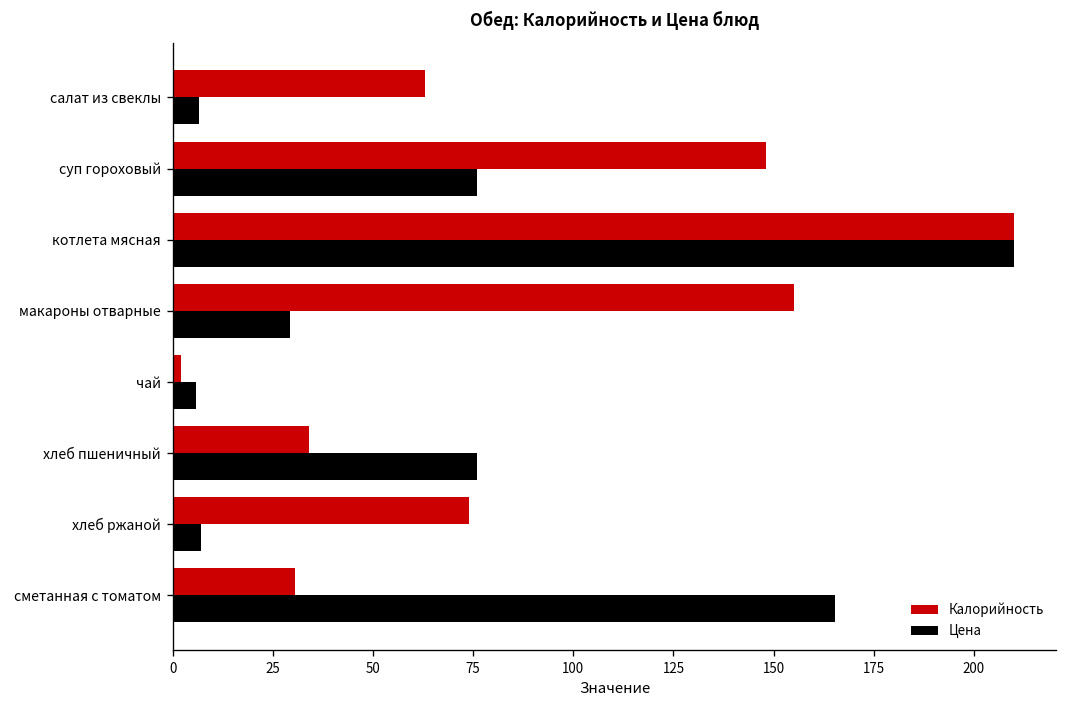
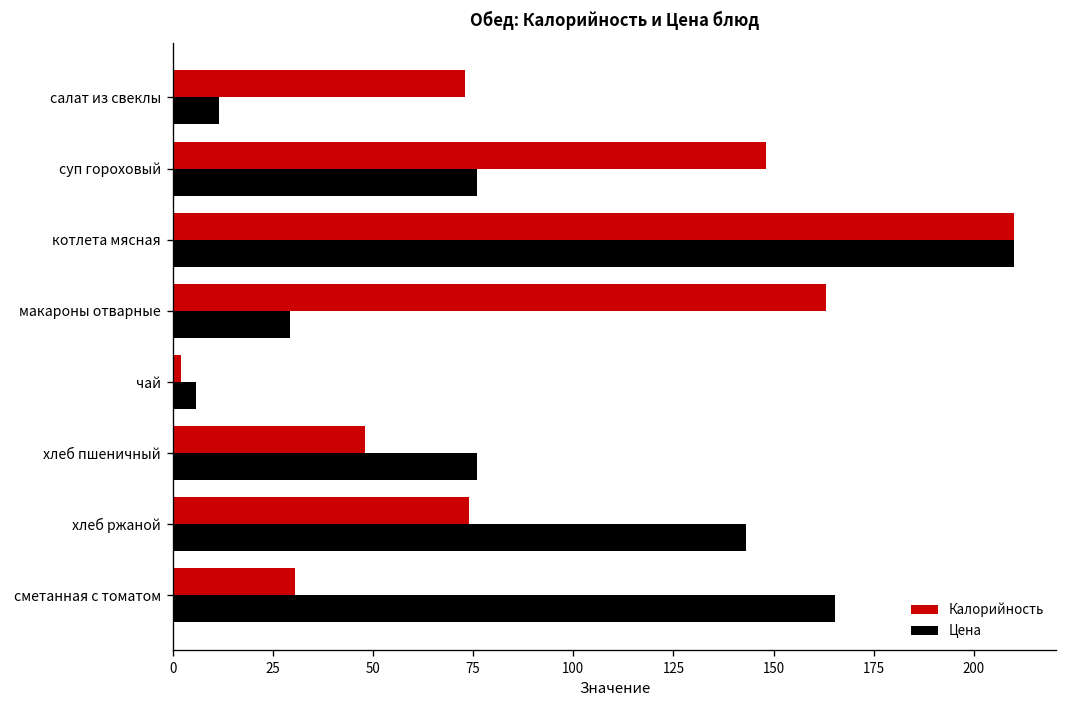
  {
    "Калорийность": {
-     "салат из свеклы": 63,
+     "салат из свеклы": 73,
      "суп гороховый": 148,
      "котлета мясная": 210,
-     "макароны отварные": 155,
+     "макароны отварные": 163,
      "чай": 2,
-     "хлеб пшеничный": 34,
+     "хлеб пшеничный": 48,
      "хлеб ржаной": 74,
      "сметанная с томатом": 31
    },
    "Цена": {
-     "салат из свеклы": 7,
+     "салат из свеклы": 12,
      "суп гороховый": 76,
      "котлета мясная": 210,
      "макароны отварные": 29,
      "чай": 6,
      "хлеб пшеничный": 76,
-     "хлеб ржаной": 7,
+     "хлеб ржаной": 143,
      "сметанная с томатом": 165
    }
  }
